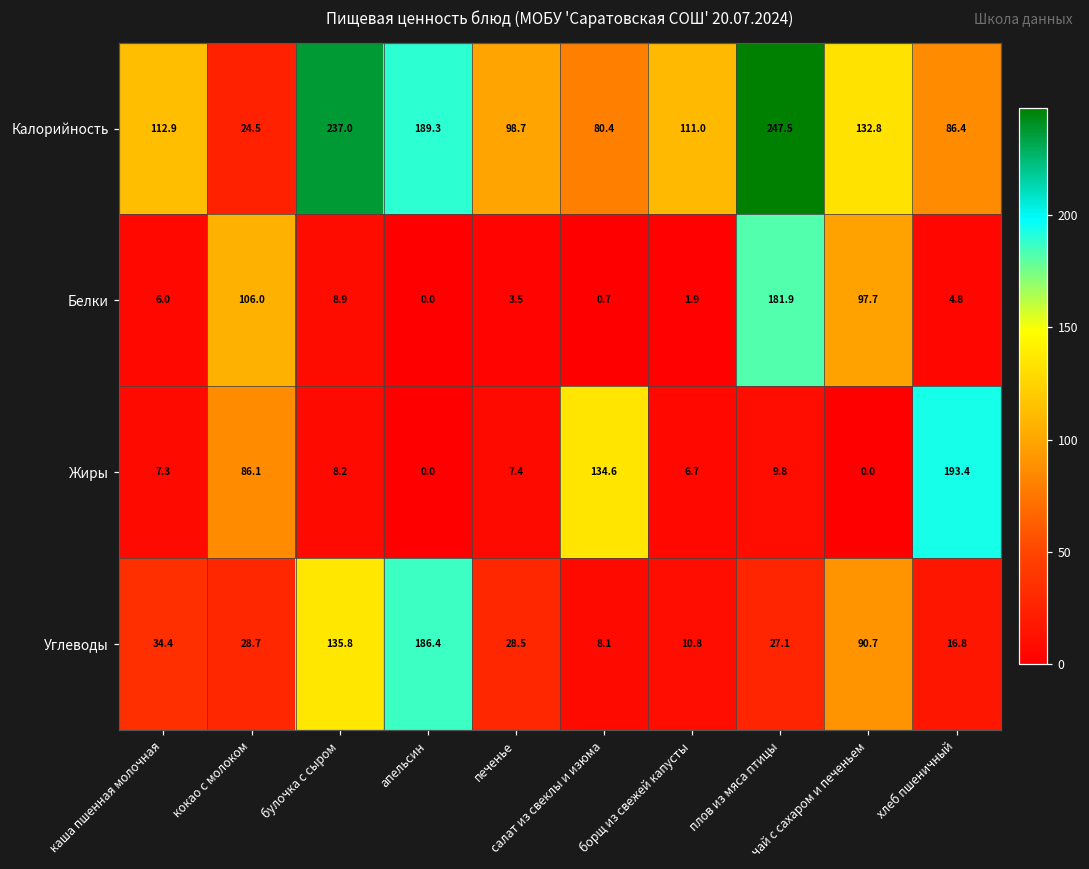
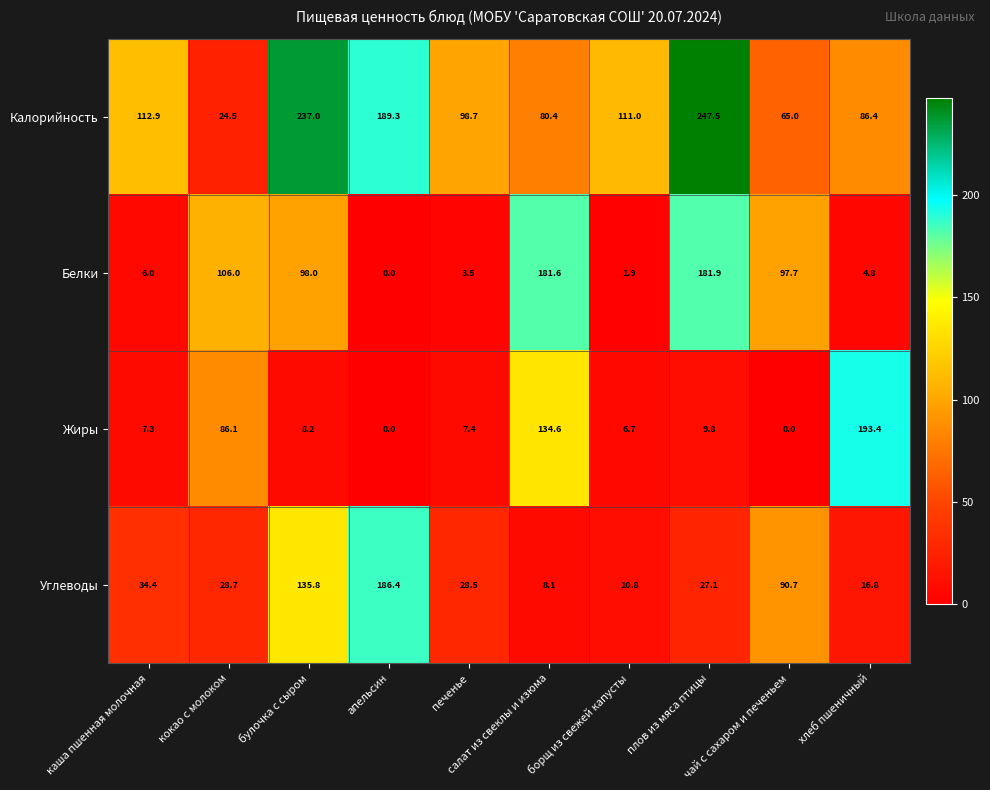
  {
    "Калорийность": {
      "каша пшенная молочная": 112.9,
      "кокао с молоком": 24.5,
      "булочка с сыром": 237.0,
      "апельсин": 189.3,
      "печенье": 98.7,
      "салат из свеклы и изюма": 80.4,
      "борщ из свежей капусты": 111.0,
      "плов из мяса птицы": 247.5,
-     "чай с сахаром и печеньем": 132.8,
+     "чай с сахаром и печеньем": 65.0,
      "хлеб пшеничный": 86.4
    },
    "Белки": {
      "каша пшенная молочная": 6.0,
      "кокао с молоком": 106.0,
-     "булочка с сыром": 8.9,
+     "булочка с сыром": 98.0,
      "апельсин": 0.0,
      "печенье": 3.5,
-     "салат из свеклы и изюма": 0.7,
+     "салат из свеклы и изюма": 181.6,
      "борщ из свежей капусты": 1.9,
      "плов из мяса птицы": 181.9,
      "чай с сахаром и печеньем": 97.7,
      "хлеб пшеничный": 4.8
    },
    "Жиры": {
      "каша пшенная молочная": 7.3,
      "кокао с молоком": 86.1,
      "булочка с сыром": 8.2,
      "апельсин": 0.0,
      "печенье": 7.4,
      "салат из свеклы и изюма": 134.6,
      "борщ из свежей капусты": 6.7,
      "плов из мяса птицы": 9.8,
      "чай с сахаром и печеньем": 0.0,
      "хлеб пшеничный": 193.4
    },
    "Углеводы": {
      "каша пшенная молочная": 34.4,
      "кокао с молоком": 28.7,
      "булочка с сыром": 135.8,
      "апельсин": 186.4,
      "печенье": 28.5,
      "салат из свеклы и изюма": 8.1,
      "борщ из свежей капусты": 10.8,
      "плов из мяса птицы": 27.1,
      "чай с сахаром и печеньем": 90.7,
      "хлеб пшеничный": 16.8
    }
  }
